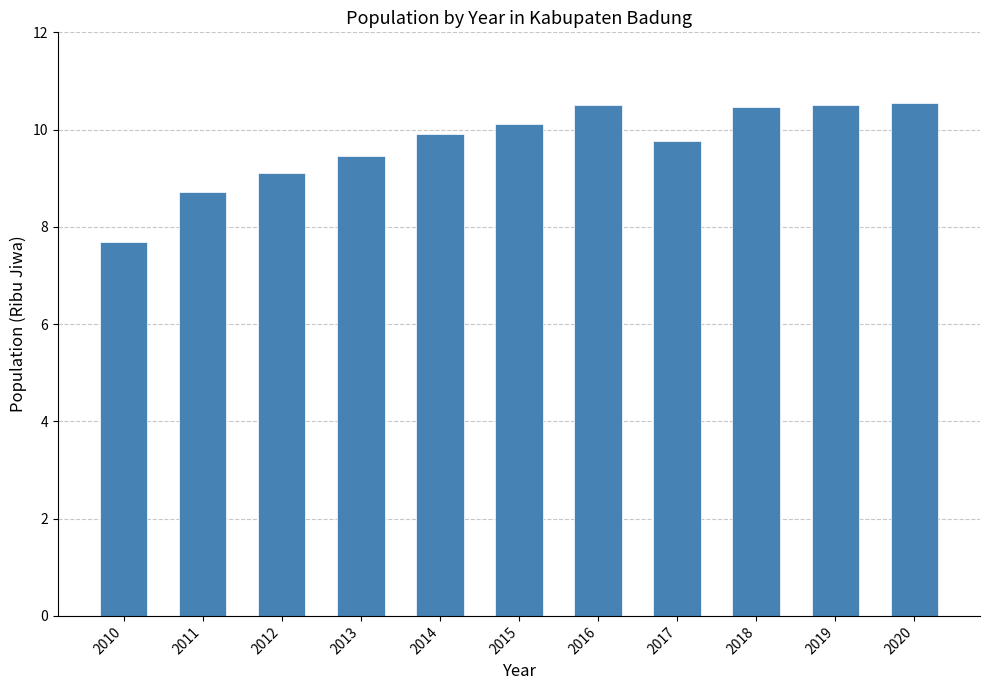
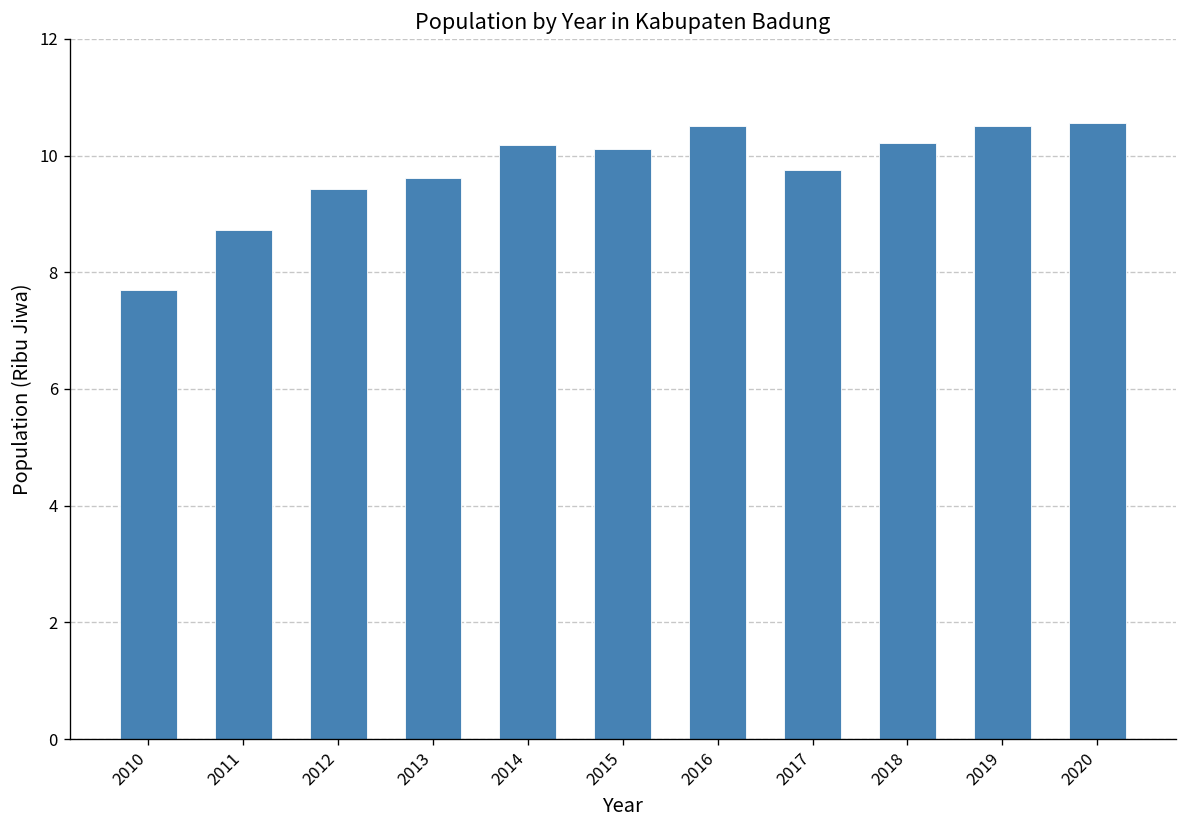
  {
    "2010": 7.7,
    "2011": 8.7,
-   "2012": 9.1,
-   "2013": 9.5,
-   "2014": 9.9,
+   "2012": 9.4,
+   "2013": 9.6,
+   "2014": 10.2,
    "2015": 10.1,
    "2016": 10.5,
    "2017": 9.8,
-   "2018": 10.5,
+   "2018": 10.2,
    "2019": 10.5,
    "2020": 10.6
  }
